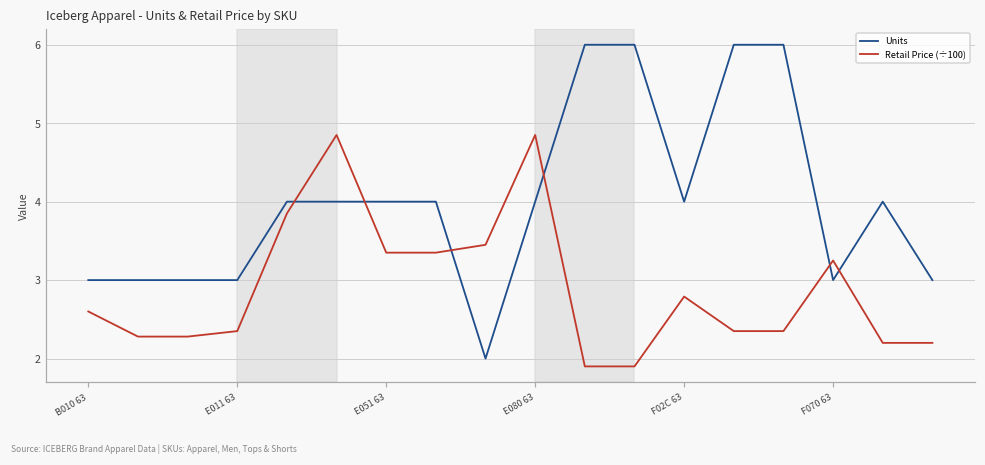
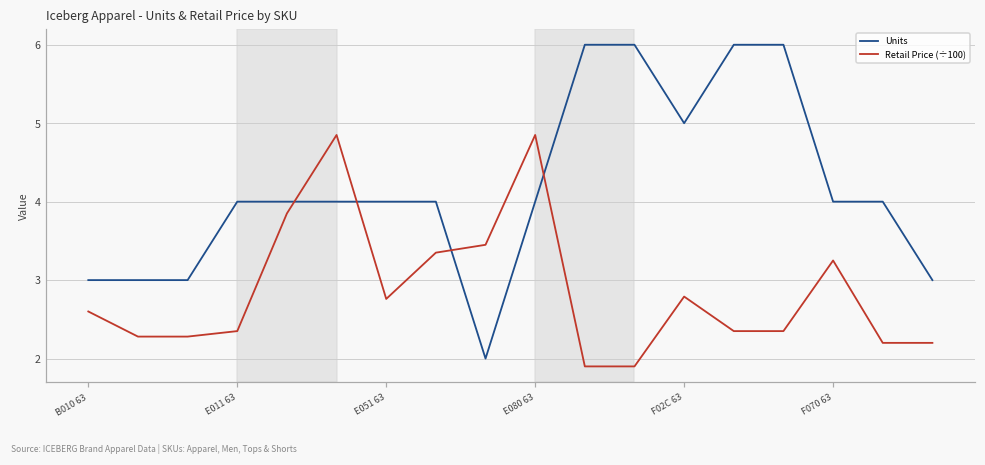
  {
    "Units": {
      "B010 63": 3,
-     "E011 63": 3,
+     "E011 63": 4,
      "E051 63": 4,
      "E080 63": 4,
-     "F02C 63": 4,
-     "F070 63": 3
+     "F02C 63": 5,
+     "F070 63": 4
    },
    "Retail Price (÷100)": {
      "B010 63": 2.6,
      "E011 63": 2.4,
-     "E051 63": 3.4,
+     "E051 63": 2.8,
      "E080 63": 4.9,
      "F02C 63": 2.8,
      "F070 63": 3.3
    }
  }
